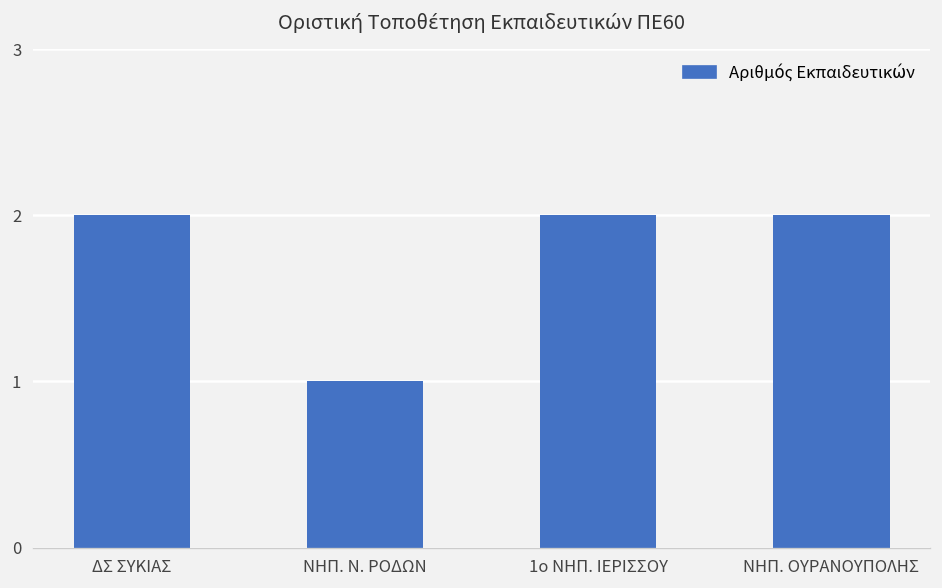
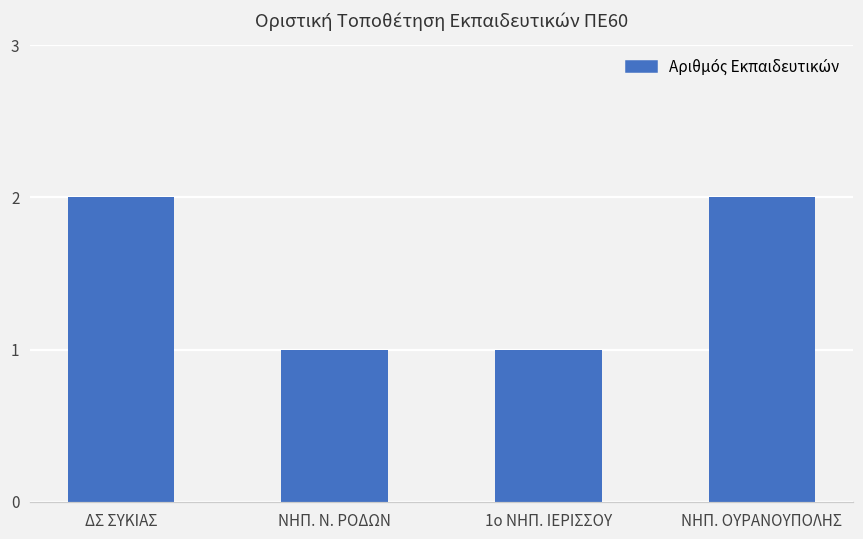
  {
    "ΔΣ ΣΥΚΙΑΣ": 2,
    "ΝΗΠ. Ν. ΡΟΔΩΝ": 1,
-   "1ο ΝΗΠ. ΙΕΡΙΣΣΟΥ": 2,
+   "1ο ΝΗΠ. ΙΕΡΙΣΣΟΥ": 1,
    "ΝΗΠ. ΟΥΡΑΝΟΥΠΟΛΗΣ": 2
  }
